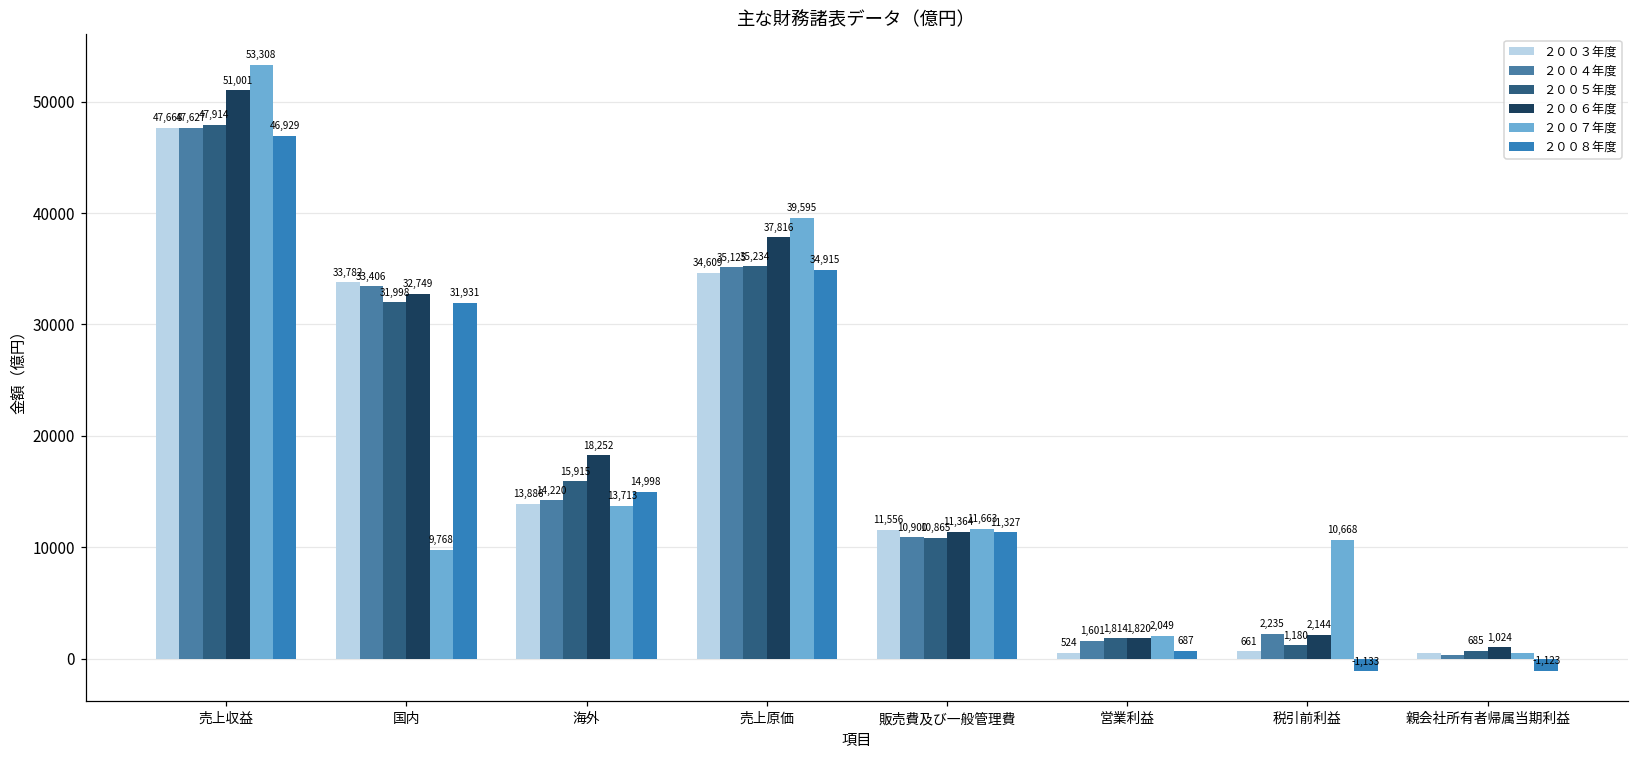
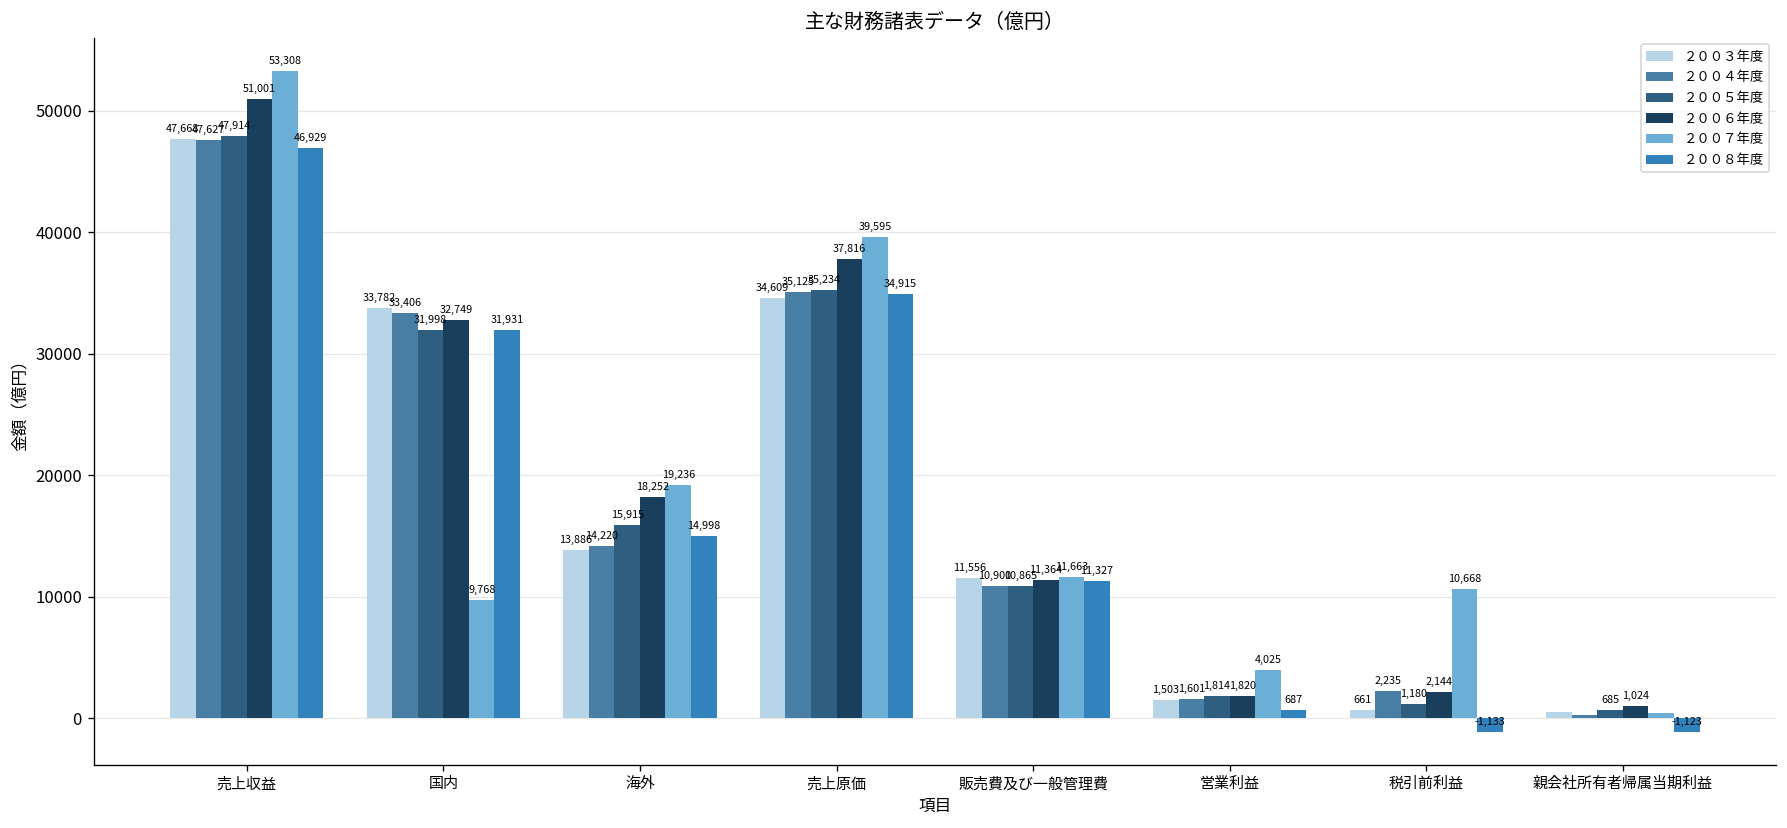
  {
    "２００３年度": {
      "国内": "33,782",
      "海外": "13,886",
      "売上原価": "34,609",
      "販売費及び一般管理費": "11,556",
-     "営業利益": "524",
+     "営業利益": "1,503",
      "税引前利益": "661"
    },
    "２００７年度": {
      "売上収益": "53,308",
      "国内": "9,768",
-     "海外": "13,713",
+     "海外": "19,236",
      "売上原価": "39,595",
-     "営業利益": "2,049",
+     "営業利益": "4,025",
      "税引前利益": "10,668"
    }
  }
